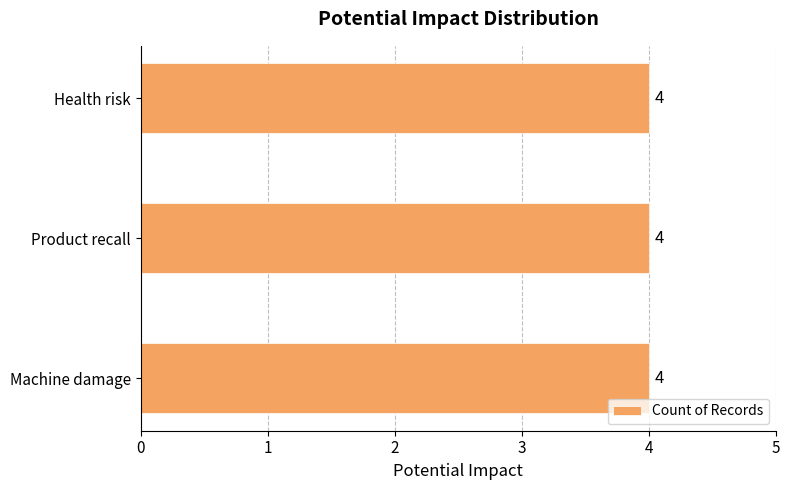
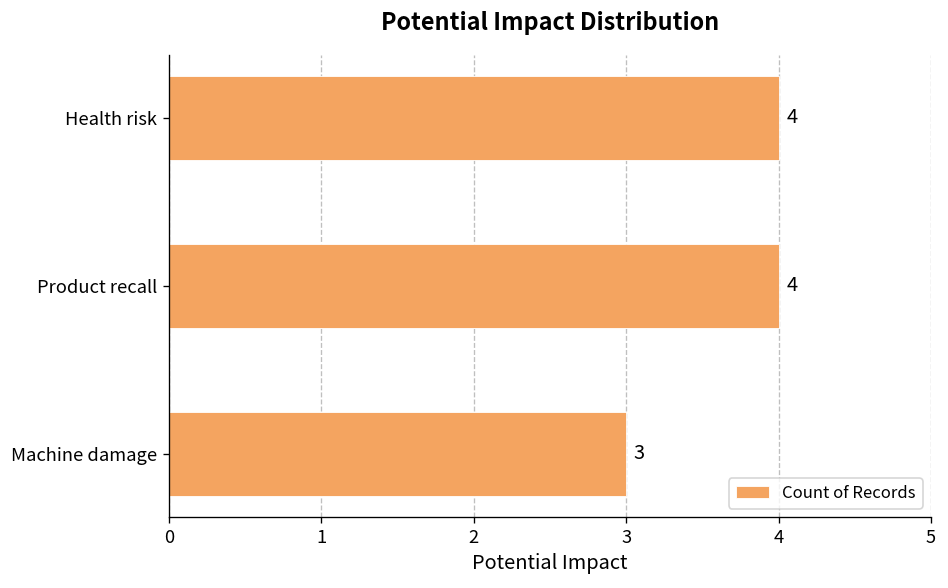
  {
    "Health risk": 4,
    "Product recall": 4,
-   "Machine damage": 4
+   "Machine damage": 3
  }
